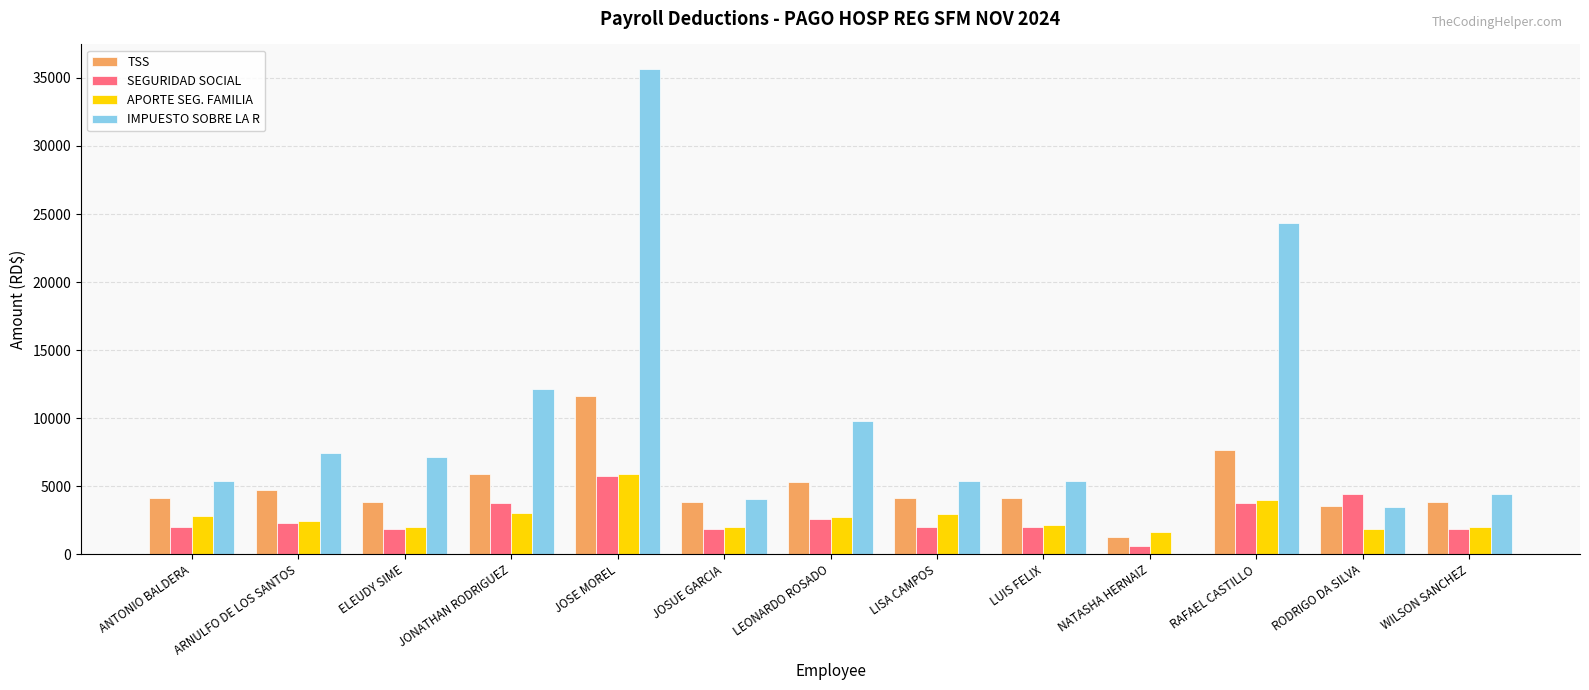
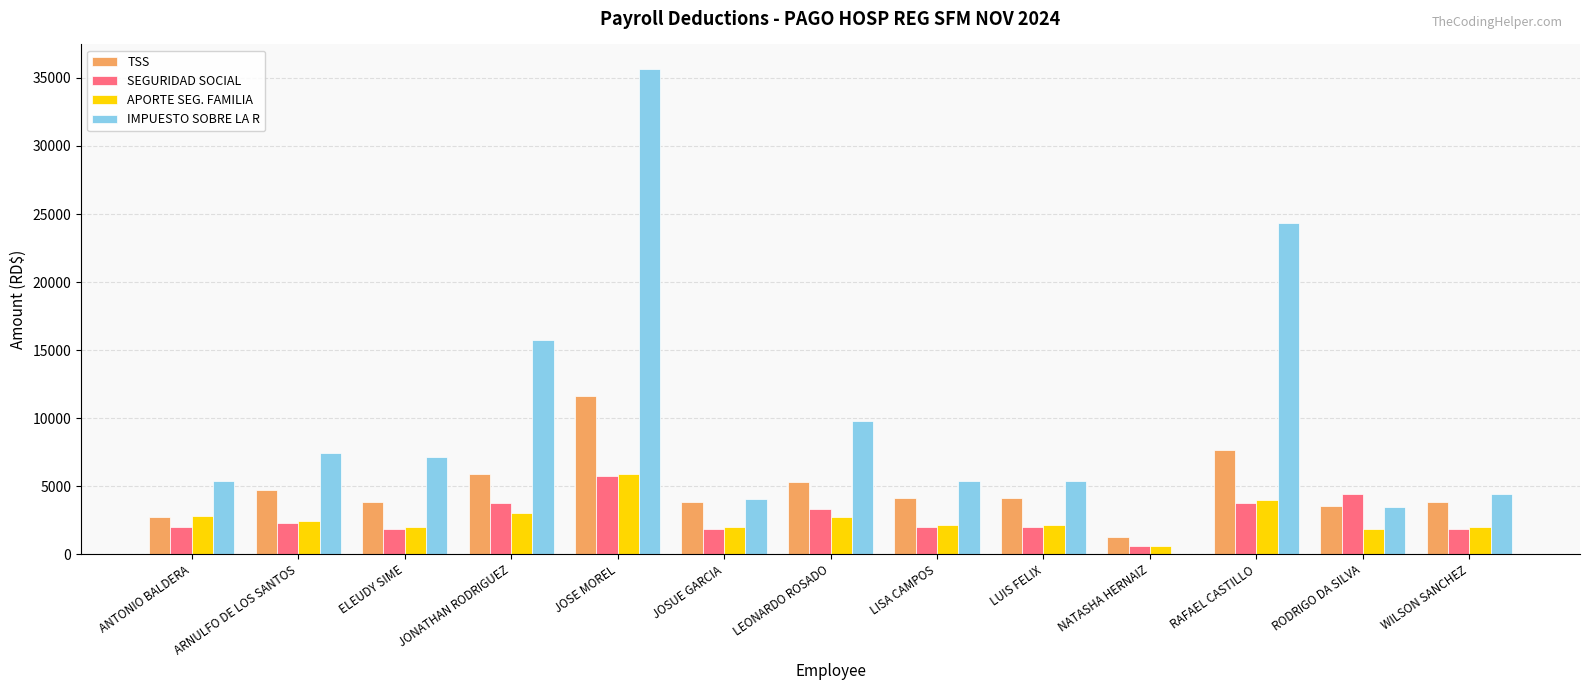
  {
    "TSS": {
-     "ANTONIO BALDERA": 4100,
+     "ANTONIO BALDERA": 2700,
      "ARNULFO DE LOS SANTOS": 4700,
      "ELEUDY SIME": 3800,
      "JONATHAN RODRIGUEZ": 5900,
      "JOSE MOREL": 11600,
      "JOSUE GARCIA": 3800,
      "LEONARDO ROSADO": 5300,
      "LISA CAMPOS": 4100,
      "LUIS FELIX": 4100,
      "NATASHA HERNAIZ": 1200,
      "RAFAEL CASTILLO": 7700,
      "RODRIGO DA SILVA": 3500,
      "WILSON SANCHEZ": 3800
    },
    "SEGURIDAD SOCIAL": {
      "ANTONIO BALDERA": 2000,
      "ARNULFO DE LOS SANTOS": 2300,
      "ELEUDY SIME": 1900,
      "JONATHAN RODRIGUEZ": 3700,
      "JOSE MOREL": 5700,
      "JOSUE GARCIA": 1900,
-     "LEONARDO ROSADO": 2600,
+     "LEONARDO ROSADO": 3300,
      "LISA CAMPOS": 2000,
      "LUIS FELIX": 2000,
      "NATASHA HERNAIZ": 600,
      "RAFAEL CASTILLO": 3700,
      "RODRIGO DA SILVA": 4400,
      "WILSON SANCHEZ": 1900
    },
    "APORTE SEG. FAMILIA": {
      "ANTONIO BALDERA": 2800,
      "ARNULFO DE LOS SANTOS": 2400,
      "ELEUDY SIME": 2000,
      "JONATHAN RODRIGUEZ": 3000,
      "JOSE MOREL": 5900,
      "JOSUE GARCIA": 2000,
      "LEONARDO ROSADO": 2700,
-     "LISA CAMPOS": 2900,
+     "LISA CAMPOS": 2100,
      "LUIS FELIX": 2100,
-     "NATASHA HERNAIZ": 1600,
+     "NATASHA HERNAIZ": 600,
      "RAFAEL CASTILLO": 4000,
      "RODRIGO DA SILVA": 1800,
      "WILSON SANCHEZ": 2000
    },
    "IMPUESTO SOBRE LA R": {
      "ANTONIO BALDERA": 5400,
      "ARNULFO DE LOS SANTOS": 7400,
      "ELEUDY SIME": 7100,
-     "JONATHAN RODRIGUEZ": 12100,
+     "JONATHAN RODRIGUEZ": 15800,
      "JOSE MOREL": 35700,
      "JOSUE GARCIA": 4100,
      "LEONARDO ROSADO": 9800,
      "LISA CAMPOS": 5400,
      "LUIS FELIX": 5400,
      "NATASHA HERNAIZ": 0,
      "RAFAEL CASTILLO": 24300,
      "RODRIGO DA SILVA": 3500,
      "WILSON SANCHEZ": 4400
    }
  }
